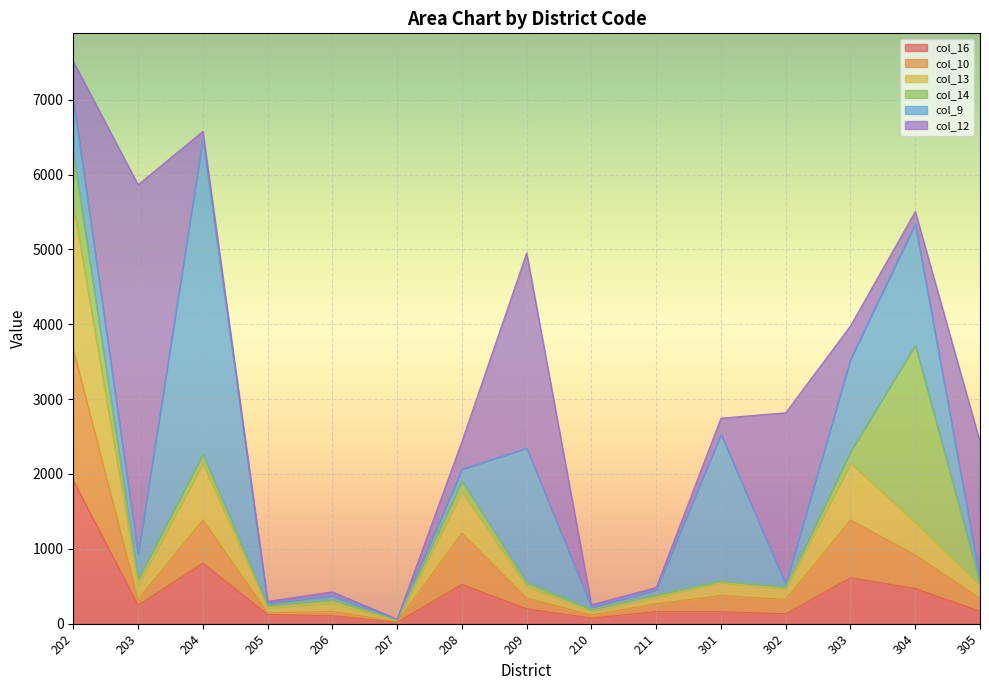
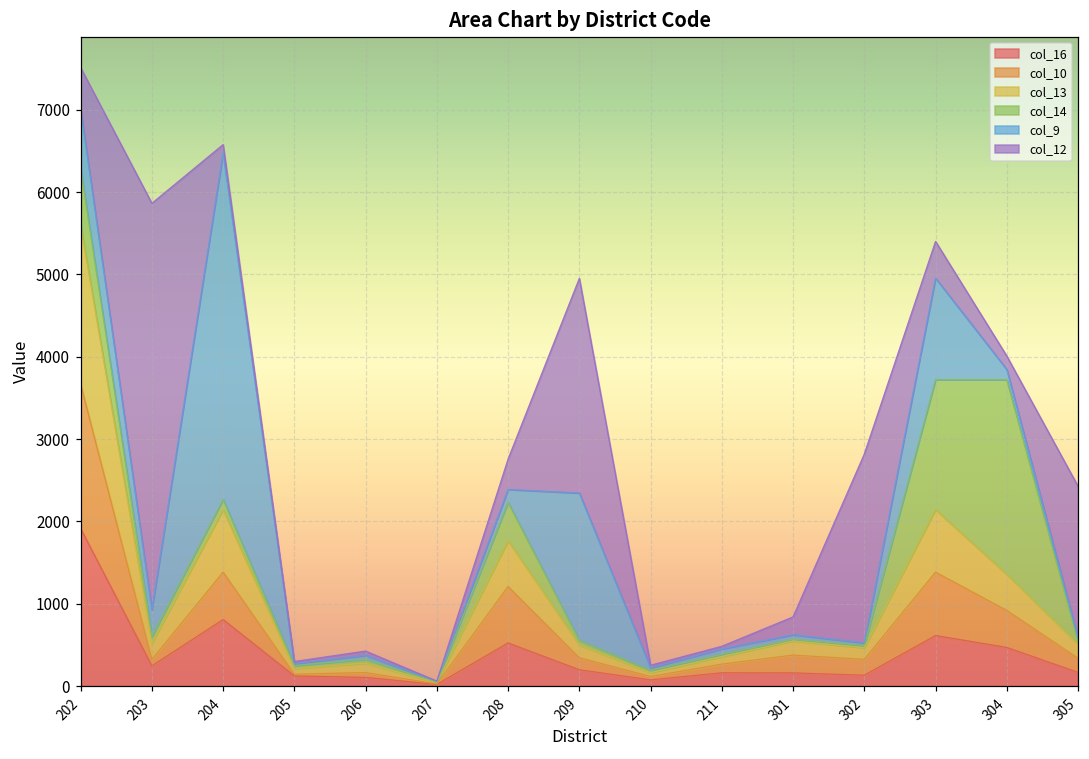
  {
    "col_14": {
      "202": 700,
      "203": 100,
      "204": 100,
      "206": 0,
-     "208": 100,
+     "208": 500,
      "209": 100,
-     "303": 200,
+     "303": 1600,
      "304": 2400
    },
    "col_9": {
      "202": 700,
      "203": 300,
      "204": 4200,
      "206": 0,
      "208": 200,
      "209": 1800,
-     "301": 2000,
+     "301": 100,
      "303": 1200,
-     "304": 1600,
+     "304": 100,
      "305": 0
    },
    "col_12": {
      "202": 500,
      "203": 4900,
      "204": 100,
      "206": 100,
      "208": 400,
      "209": 2600,
      "301": 200,
      "302": 2300,
      "303": 400,
      "304": 200,
      "305": 1800
    }
  }
